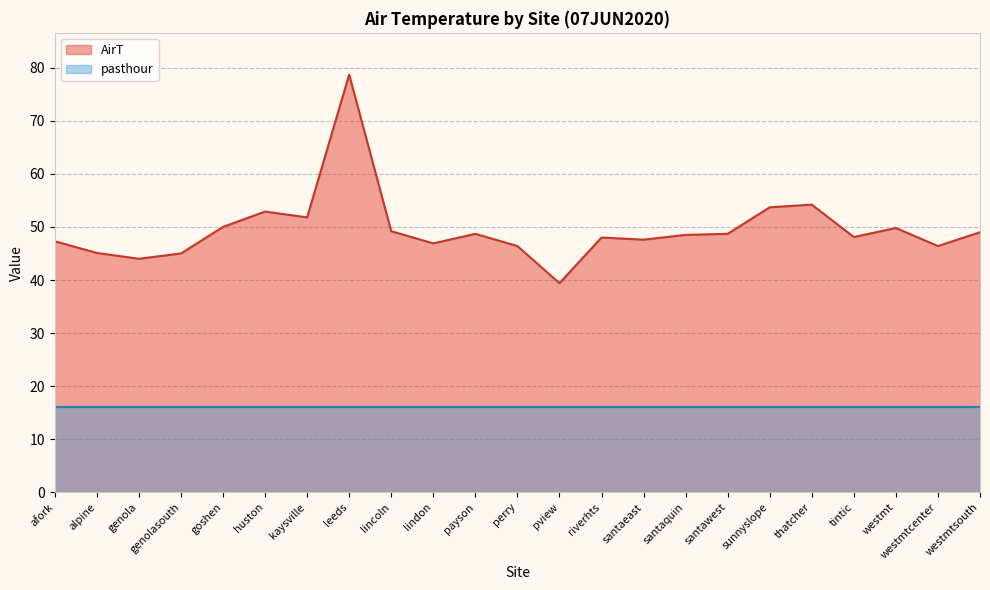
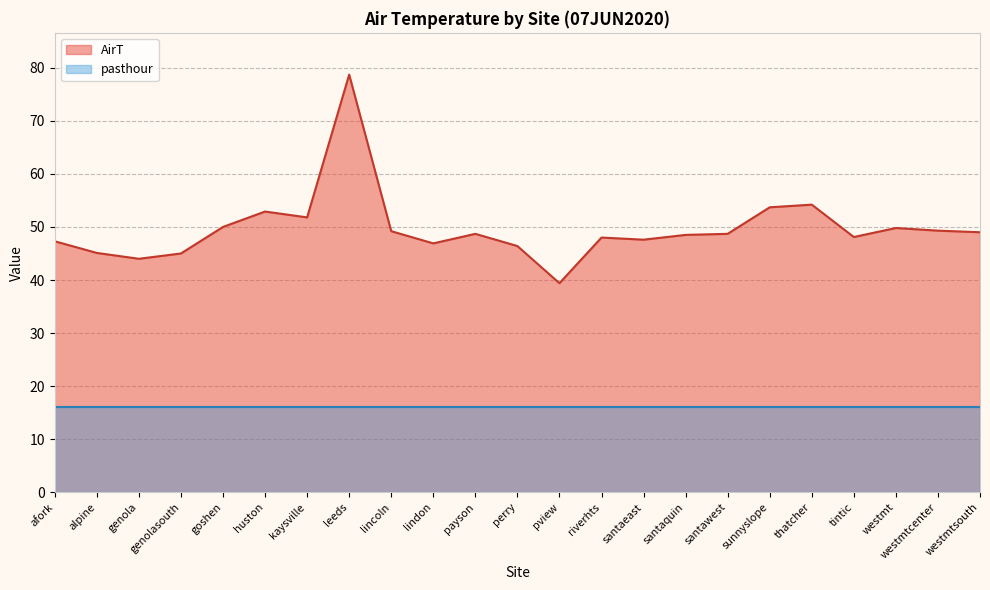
  {
    "AirT": {
      "afork": 47,
      "alpine": 45,
      "genola": 44,
      "genolasouth": 45,
      "goshen": 50,
      "huston": 53,
      "kaysville": 52,
      "leeds": 79,
      "lincoln": 49,
      "lindon": 47,
      "payson": 49,
      "perry": 46,
      "pview": 39,
      "riverhts": 48,
      "santaeast": 48,
      "santaquin": 49,
      "santawest": 49,
      "sunnyslope": 54,
      "thatcher": 54,
      "tintic": 48,
      "westmt": 50,
-     "westmtcenter": 46,
+     "westmtcenter": 49,
      "westmtsouth": 49
    },
    "pasthour": {
      "afork": 16,
      "alpine": 16,
      "genola": 16,
      "genolasouth": 16,
      "goshen": 16,
      "huston": 16,
      "kaysville": 16,
      "leeds": 16,
      "lincoln": 16,
      "lindon": 16,
      "payson": 16,
      "perry": 16,
      "pview": 16,
      "riverhts": 16,
      "santaeast": 16,
      "santaquin": 16,
      "santawest": 16,
      "sunnyslope": 16,
      "thatcher": 16,
      "tintic": 16,
      "westmt": 16,
      "westmtcenter": 16,
      "westmtsouth": 16
    }
  }
